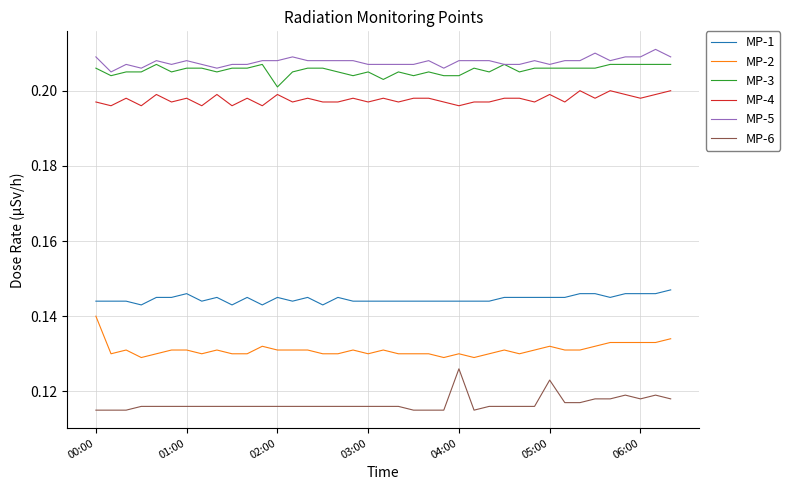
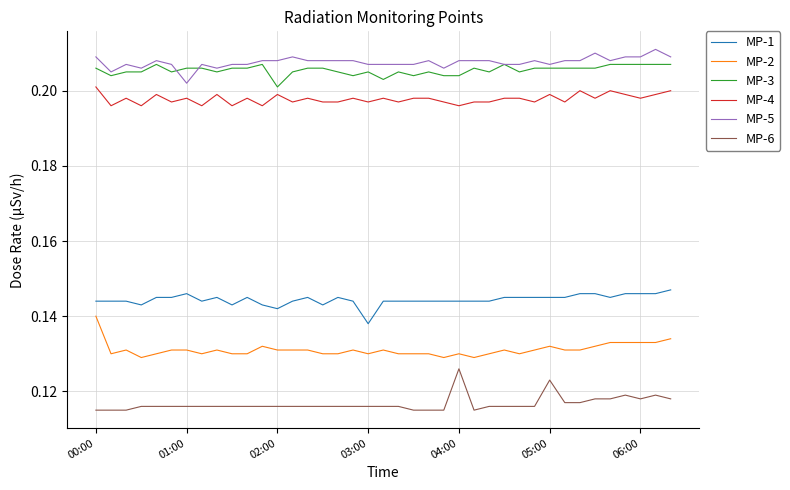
  {
    "MP-1": {
      "00:00": 0.144,
      "01:00": 0.146,
-     "02:00": 0.145,
-     "03:00": 0.144,
+     "02:00": 0.142,
+     "03:00": 0.138,
      "04:00": 0.144,
      "05:00": 0.145,
      "06:00": 0.146
    },
    "MP-2": {
      "00:00": 0.140,
      "01:00": 0.131,
      "02:00": 0.131,
      "03:00": 0.130,
      "04:00": 0.130,
      "05:00": 0.132,
      "06:00": 0.133
    },
    "MP-3": {
      "00:00": 0.206,
      "01:00": 0.206,
      "02:00": 0.201,
      "03:00": 0.205,
      "04:00": 0.204,
      "05:00": 0.206,
      "06:00": 0.207
    },
    "MP-4": {
-     "00:00": 0.197,
+     "00:00": 0.201,
      "01:00": 0.198,
      "02:00": 0.199,
      "03:00": 0.197,
      "04:00": 0.196,
      "05:00": 0.199,
      "06:00": 0.198
    },
    "MP-5": {
      "00:00": 0.209,
-     "01:00": 0.208,
+     "01:00": 0.202,
      "02:00": 0.208,
      "03:00": 0.207,
      "04:00": 0.208,
      "05:00": 0.207,
      "06:00": 0.209
    },
    "MP-6": {
      "00:00": 0.115,
      "01:00": 0.116,
      "02:00": 0.116,
      "03:00": 0.116,
      "04:00": 0.126,
      "05:00": 0.123,
      "06:00": 0.118
    }
  }
